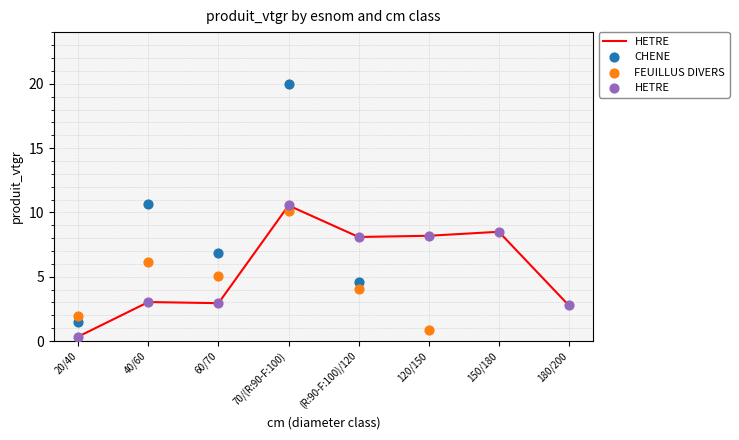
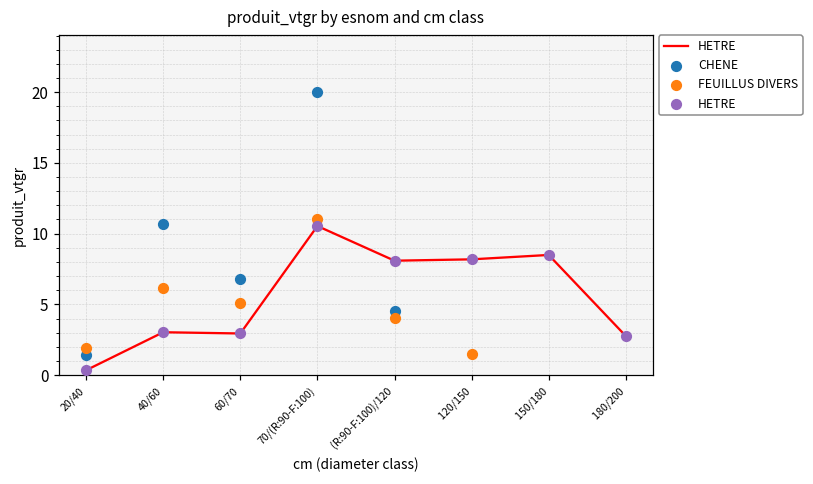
  {
    "HETRE": {
      "20/40": 0.3,
      "40/60": 3.0,
      "60/70": 2.9,
      "70/(R:90-F:100)": 10.5,
      "(R:90-F:100)/120": 8.1,
      "120/150": 8.2,
      "150/180": 8.5,
      "180/200": 2.8
    },
    "FEUILLUS DIVERS": {
-     "70/(R:90-F:100)": 10.1,
-     "120/150": 0.8
+     "70/(R:90-F:100)": 11.1,
+     "120/150": 1.5
    }
  }
